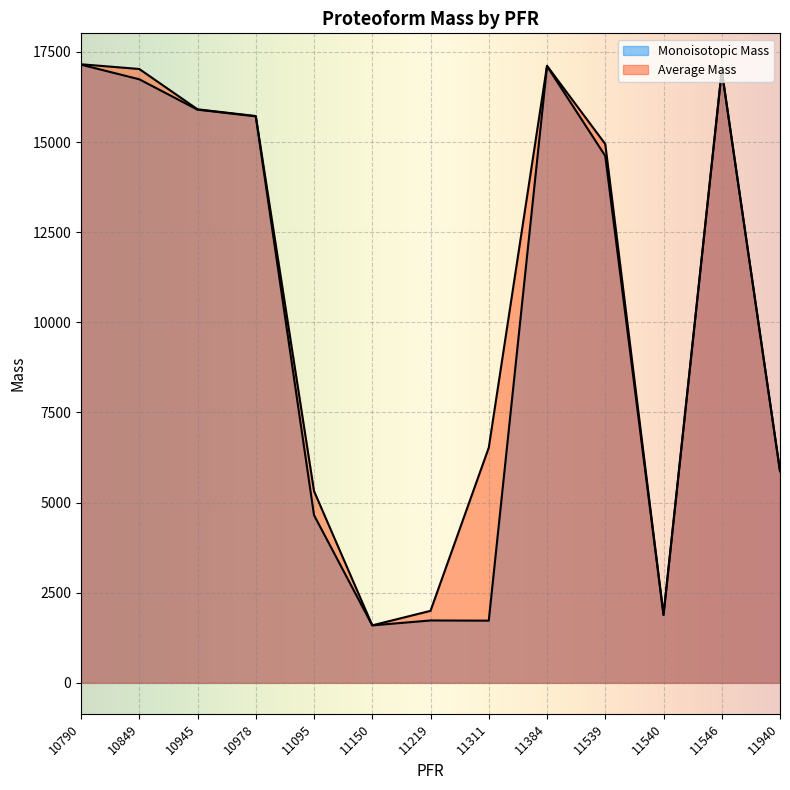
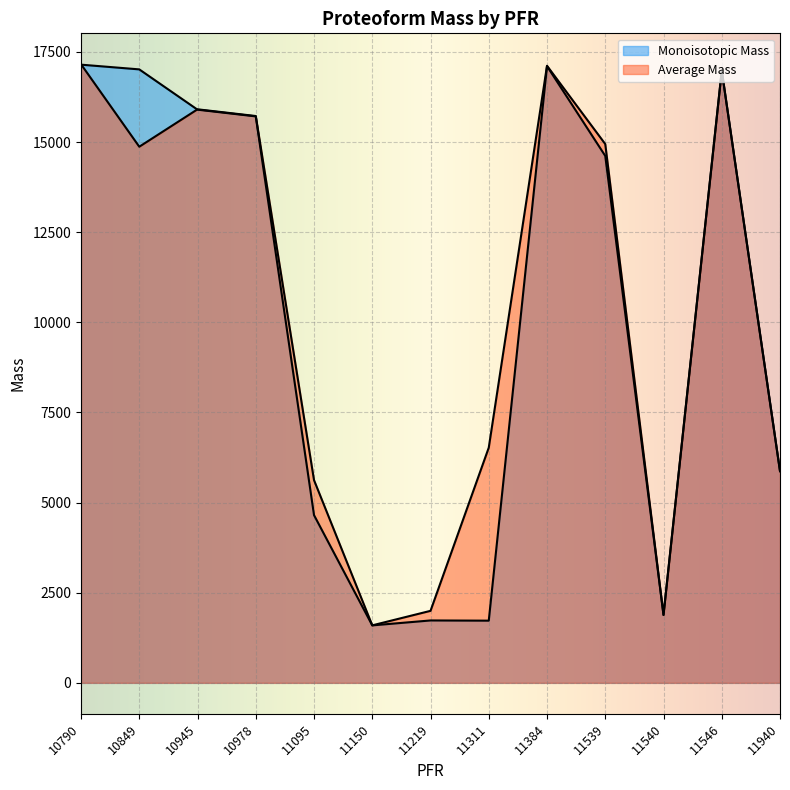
  {
    "Monoisotopic Mass": {
-     "10849": 16700,
+     "10849": 17000,
      "11095": 4700,
      "11219": 1700,
      "11311": 1700,
      "11539": 14600
    },
    "Average Mass": {
-     "10849": 17000,
-     "11095": 5300,
+     "10849": 14900,
+     "11095": 5600,
      "11219": 2000,
      "11311": 6500,
      "11539": 14900
    }
  }
